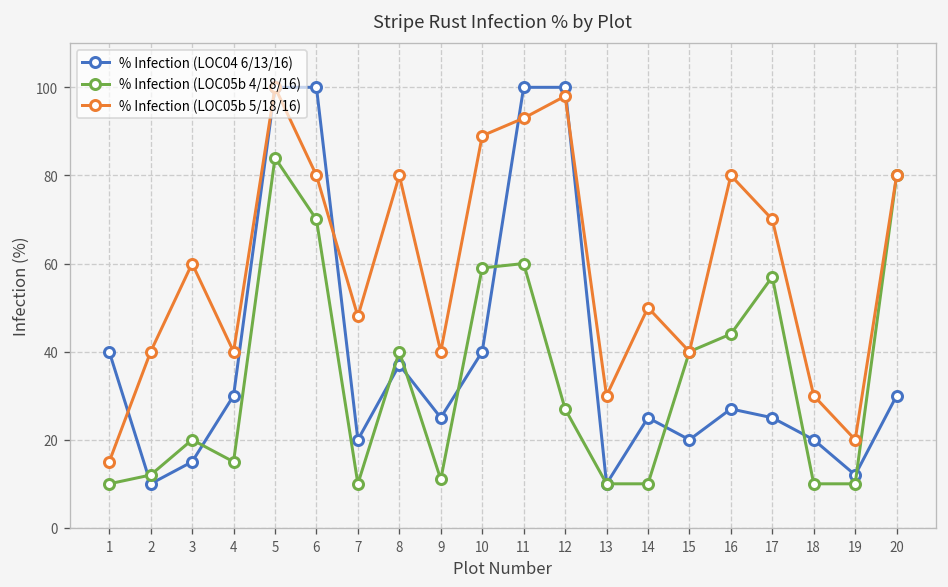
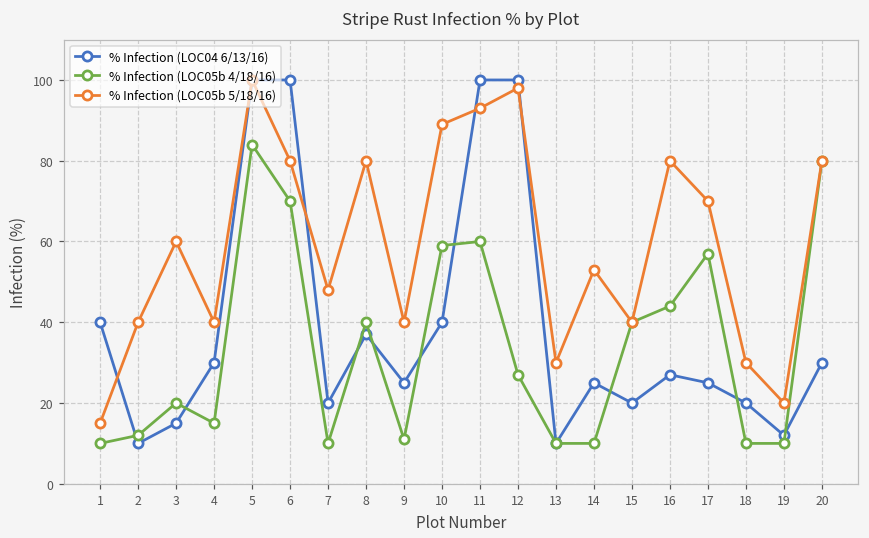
  {
    "% Infection (LOC04 6/13/16)": {
      "1": 40,
      "2": 10,
      "3": 15,
      "4": 30,
      "6": 100,
      "7": 20,
      "8": 37,
      "9": 25,
      "10": 40,
      "11": 100,
      "12": 100,
      "14": 25,
      "15": 20,
      "16": 27,
      "17": 25,
      "18": 20,
      "19": 12,
      "20": 30
    },
    "% Infection (LOC05b 4/18/16)": {
      "1": 10,
      "2": 12,
      "3": 20,
      "4": 15,
      "5": 84,
      "6": 70,
      "7": 10,
      "8": 40,
      "9": 11,
      "10": 59,
      "11": 60,
      "12": 27,
      "14": 10,
      "16": 44,
      "17": 57,
      "18": 10,
      "19": 10
    },
    "% Infection (LOC05b 5/18/16)": {
      "1": 15,
      "2": 40,
      "3": 60,
      "4": 40,
      "6": 80,
      "7": 48,
      "8": 80,
      "9": 40,
      "10": 89,
      "11": 93,
      "12": 98,
      "13": 30,
-     "14": 50,
+     "14": 53,
      "16": 80,
      "17": 70,
      "18": 30,
      "19": 20
    }
  }
